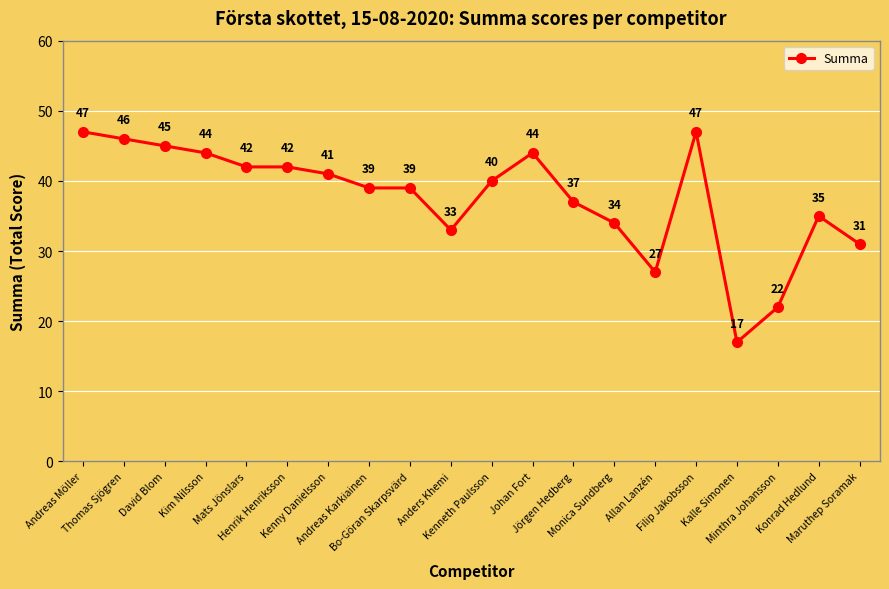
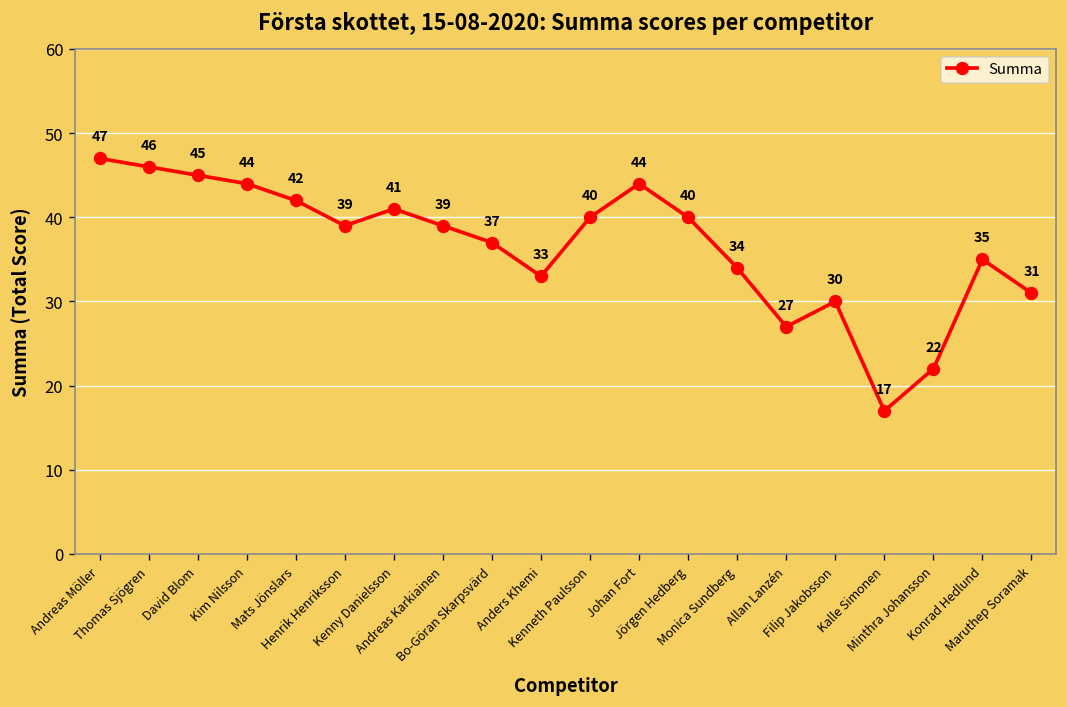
  {
    "Andreas Möller": 47,
    "Thomas Sjögren": 46,
    "David Blom": 45,
    "Kim Nilsson": 44,
    "Mats Jönslars": 42,
-   "Henrik Henriksson": 42,
+   "Henrik Henriksson": 39,
    "Kenny Danielsson": 41,
    "Andreas Karkiainen": 39,
-   "Bo-Göran Skarpsvärd": 39,
+   "Bo-Göran Skarpsvärd": 37,
    "Anders Khemi": 33,
    "Kenneth Paulsson": 40,
    "Johan Fort": 44,
-   "Jörgen Hedberg": 37,
+   "Jörgen Hedberg": 40,
    "Monica Sundberg": 34,
    "Allan Lanzén": 27,
-   "Filip Jakobsson": 47,
+   "Filip Jakobsson": 30,
    "Kalle Simonen": 17,
    "Minthra Johansson": 22,
    "Konrad Hedlund": 35,
    "Maruthep Soramak": 31
  }
